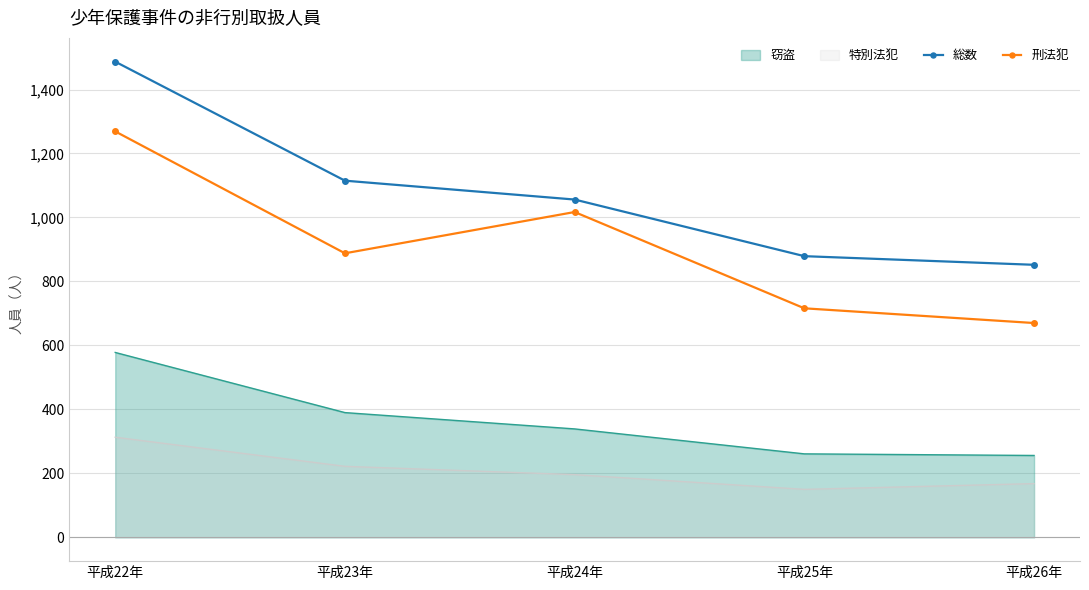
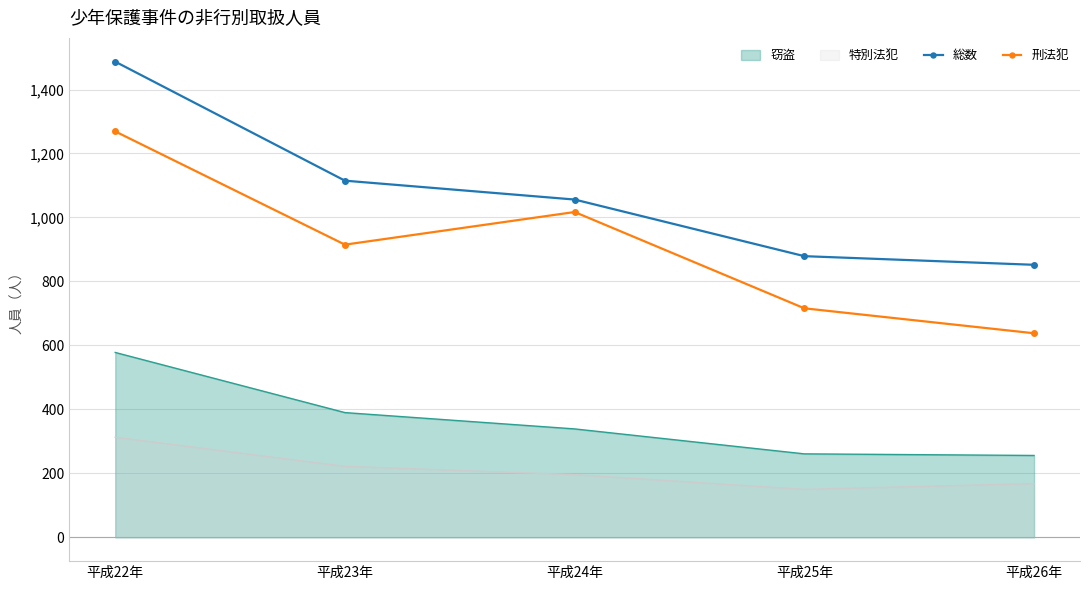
  {
    "刑法犯": {
      "平成22年": "1,270",
-     "平成23年": "890",
+     "平成23年": "920",
      "平成24年": "1,020",
      "平成25年": "720",
-     "平成26年": "670"
+     "平成26年": "640"
    },
    "特別法犯": {
      "平成22年": "310",
      "平成23年": "220",
      "平成24年": "200",
      "平成25年": "150",
      "平成26年": "170"
    }
  }
